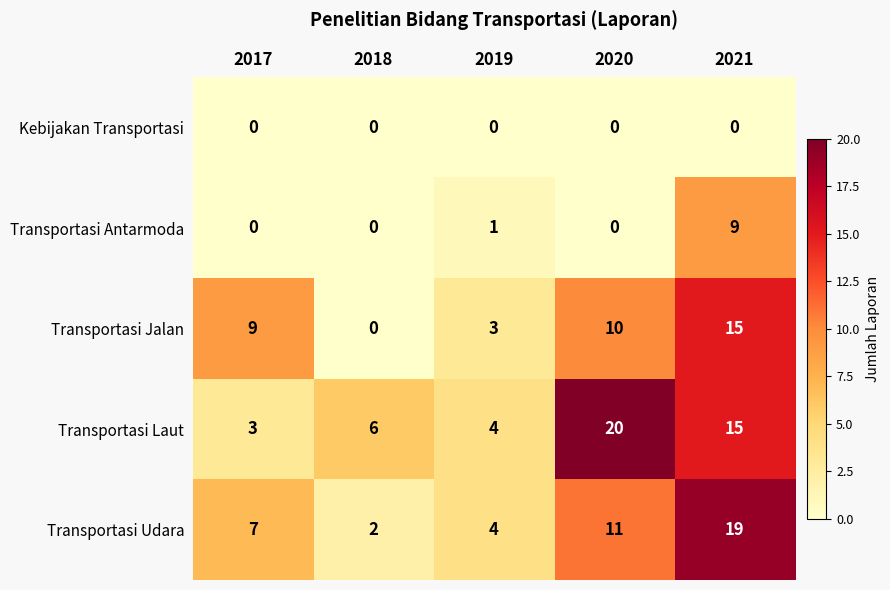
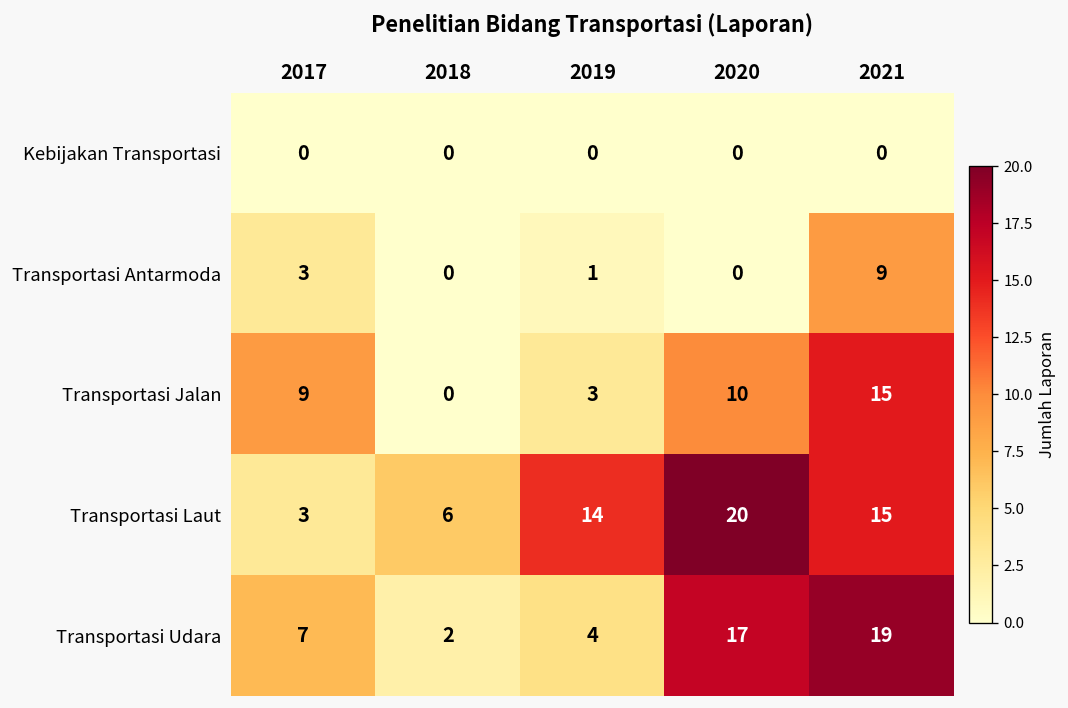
  {
    "Kebijakan Transportasi": {
      "2017": 0,
      "2018": 0,
      "2019": 0,
      "2020": 0,
      "2021": 0
    },
    "Transportasi Antarmoda": {
-     "2017": 0,
+     "2017": 3,
      "2018": 0,
      "2019": 1,
      "2020": 0,
      "2021": 9
    },
    "Transportasi Jalan": {
      "2017": 9,
      "2018": 0,
      "2019": 3,
      "2020": 10,
      "2021": 15
    },
    "Transportasi Laut": {
      "2017": 3,
      "2018": 6,
-     "2019": 4,
+     "2019": 14,
      "2020": 20,
      "2021": 15
    },
    "Transportasi Udara": {
      "2017": 7,
      "2018": 2,
      "2019": 4,
-     "2020": 11,
+     "2020": 17,
      "2021": 19
    }
  }
